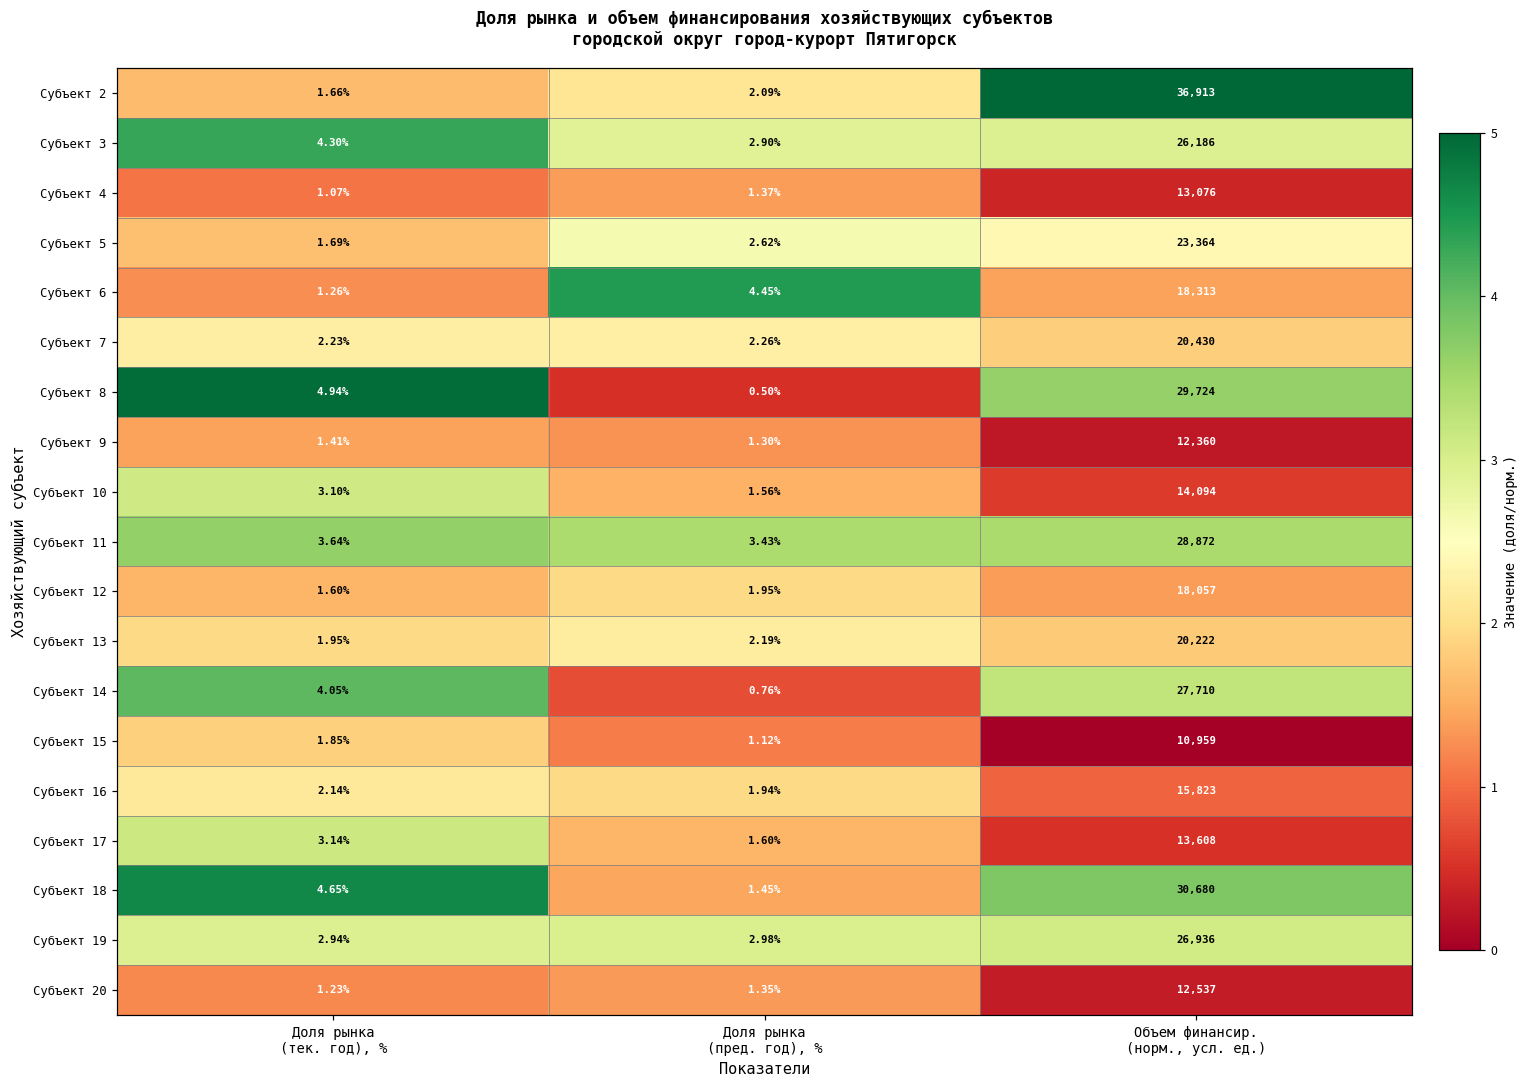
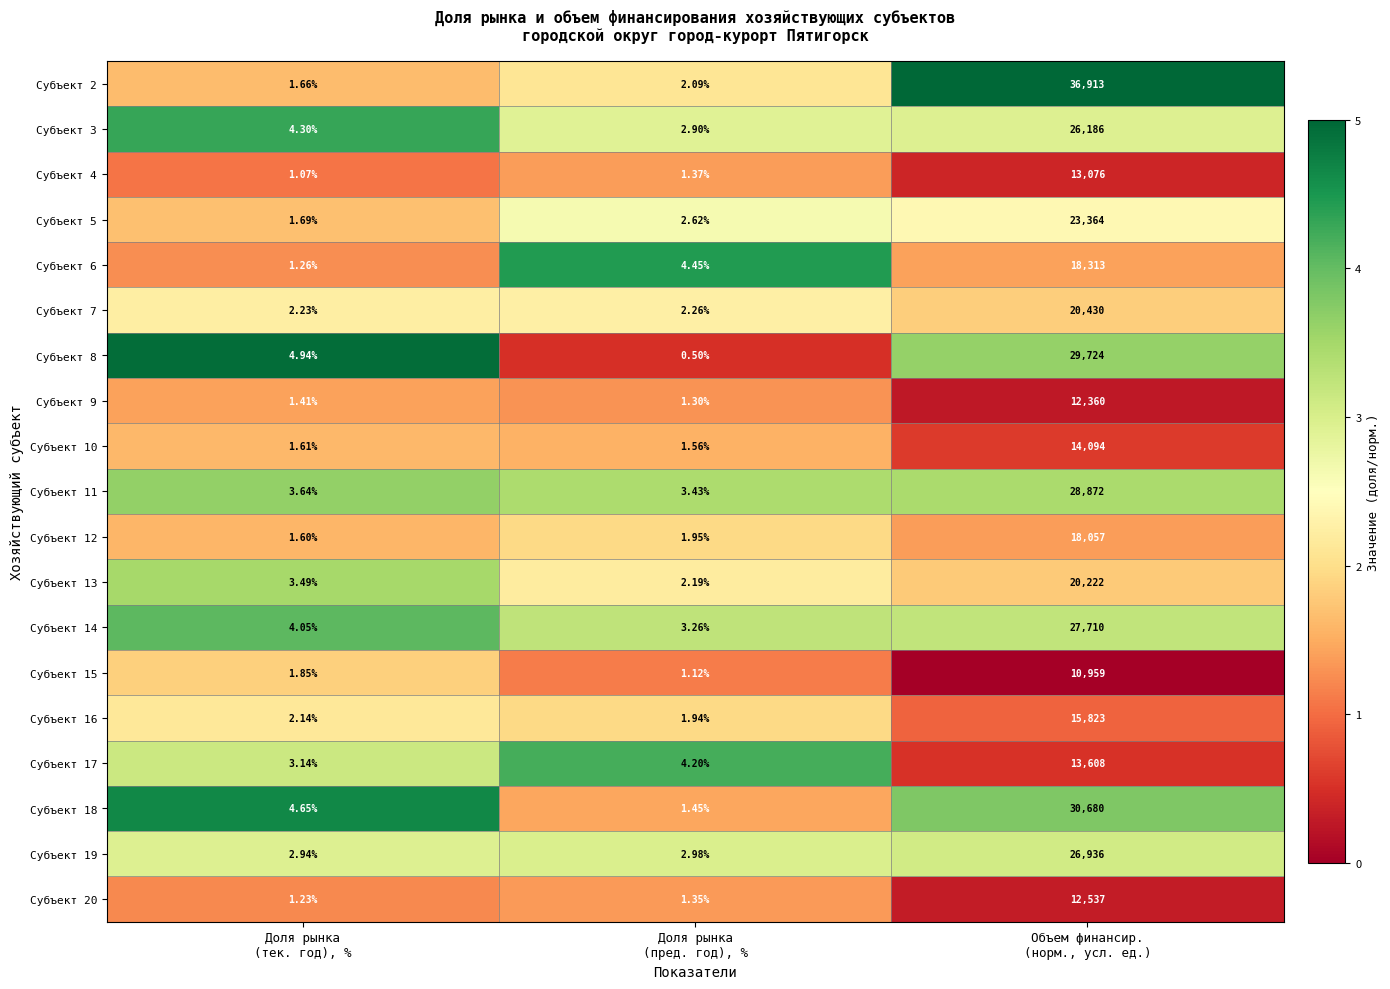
  {
    "Субъект 2": {
      "Доля рынка (тек. год), %": "1.66%",
      "Доля рынка (пред. год), %": "2.09%",
      "Объем финансир. (норм., усл. ед.)": "36,913"
    },
    "Субъект 3": {
      "Доля рынка (тек. год), %": "4.30%",
      "Доля рынка (пред. год), %": "2.90%",
      "Объем финансир. (норм., усл. ед.)": "26,186"
    },
    "Субъект 4": {
      "Доля рынка (тек. год), %": "1.07%",
      "Доля рынка (пред. год), %": "1.37%",
      "Объем финансир. (норм., усл. ед.)": "13,076"
    },
    "Субъект 5": {
      "Доля рынка (тек. год), %": "1.69%",
      "Доля рынка (пред. год), %": "2.62%",
      "Объем финансир. (норм., усл. ед.)": "23,364"
    },
    "Субъект 6": {
      "Доля рынка (тек. год), %": "1.26%",
      "Доля рынка (пред. год), %": "4.45%",
      "Объем финансир. (норм., усл. ед.)": "18,313"
    },
    "Субъект 7": {
      "Доля рынка (тек. год), %": "2.23%",
      "Доля рынка (пред. год), %": "2.26%",
      "Объем финансир. (норм., усл. ед.)": "20,430"
    },
    "Субъект 8": {
      "Доля рынка (тек. год), %": "4.94%",
      "Доля рынка (пред. год), %": "0.50%",
      "Объем финансир. (норм., усл. ед.)": "29,724"
    },
    "Субъект 9": {
      "Доля рынка (тек. год), %": "1.41%",
      "Доля рынка (пред. год), %": "1.30%",
      "Объем финансир. (норм., усл. ед.)": "12,360"
    },
    "Субъект 10": {
-     "Доля рынка (тек. год), %": "3.10%",
+     "Доля рынка (тек. год), %": "1.61%",
      "Доля рынка (пред. год), %": "1.56%",
      "Объем финансир. (норм., усл. ед.)": "14,094"
    },
    "Субъект 11": {
      "Доля рынка (тек. год), %": "3.64%",
      "Доля рынка (пред. год), %": "3.43%",
      "Объем финансир. (норм., усл. ед.)": "28,872"
    },
    "Субъект 12": {
      "Доля рынка (тек. год), %": "1.60%",
      "Доля рынка (пред. год), %": "1.95%",
      "Объем финансир. (норм., усл. ед.)": "18,057"
    },
    "Субъект 13": {
-     "Доля рынка (тек. год), %": "1.95%",
+     "Доля рынка (тек. год), %": "3.49%",
      "Доля рынка (пред. год), %": "2.19%",
      "Объем финансир. (норм., усл. ед.)": "20,222"
    },
    "Субъект 14": {
      "Доля рынка (тек. год), %": "4.05%",
-     "Доля рынка (пред. год), %": "0.76%",
+     "Доля рынка (пред. год), %": "3.26%",
      "Объем финансир. (норм., усл. ед.)": "27,710"
    },
    "Субъект 15": {
      "Доля рынка (тек. год), %": "1.85%",
      "Доля рынка (пред. год), %": "1.12%",
      "Объем финансир. (норм., усл. ед.)": "10,959"
    },
    "Субъект 16": {
      "Доля рынка (тек. год), %": "2.14%",
      "Доля рынка (пред. год), %": "1.94%",
      "Объем финансир. (норм., усл. ед.)": "15,823"
    },
    "Субъект 17": {
      "Доля рынка (тек. год), %": "3.14%",
-     "Доля рынка (пред. год), %": "1.60%",
+     "Доля рынка (пред. год), %": "4.20%",
      "Объем финансир. (норм., усл. ед.)": "13,608"
    },
    "Субъект 18": {
      "Доля рынка (тек. год), %": "4.65%",
      "Доля рынка (пред. год), %": "1.45%",
      "Объем финансир. (норм., усл. ед.)": "30,680"
    },
    "Субъект 19": {
      "Доля рынка (тек. год), %": "2.94%",
      "Доля рынка (пред. год), %": "2.98%",
      "Объем финансир. (норм., усл. ед.)": "26,936"
    },
    "Субъект 20": {
      "Доля рынка (тек. год), %": "1.23%",
      "Доля рынка (пред. год), %": "1.35%",
      "Объем финансир. (норм., усл. ед.)": "12,537"
    }
  }
